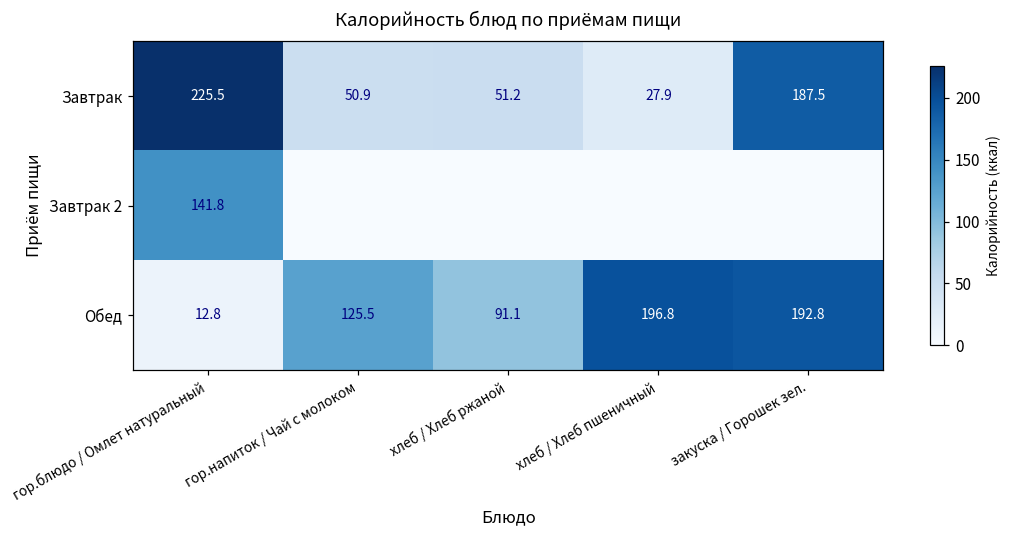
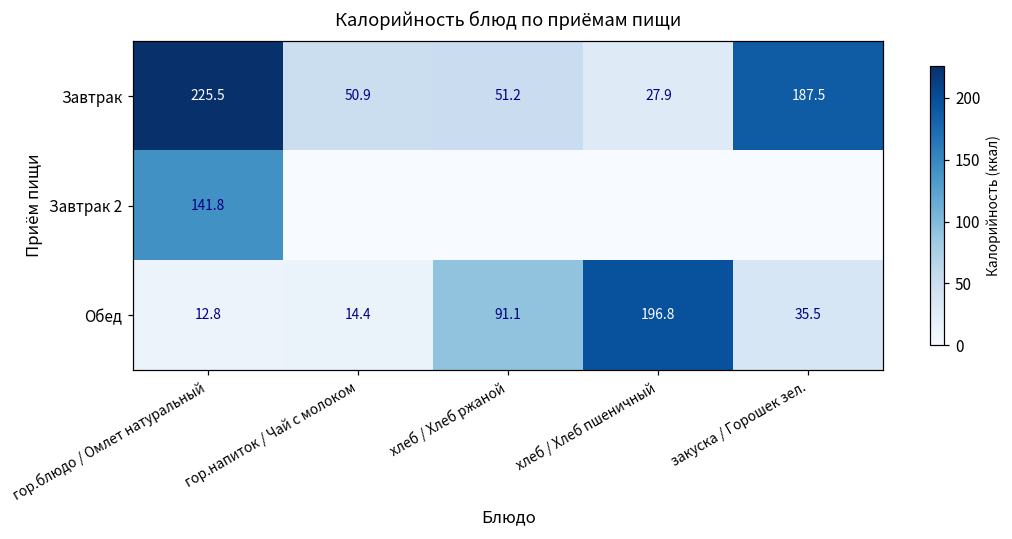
  {
    "Завтрак": {
      "гор.блюдо / Омлет натуральный": 225.5,
      "гор.напиток / Чай с молоком": 50.9,
      "хлеб / Хлеб ржаной": 51.2,
      "хлеб / Хлеб пшеничный": 27.9,
      "закуска / Горошек зел.": 187.5
    },
    "Завтрак 2": {
      "гор.блюдо / Омлет натуральный": 141.8
    },
    "Обед": {
      "гор.блюдо / Омлет натуральный": 12.8,
-     "гор.напиток / Чай с молоком": 125.5,
+     "гор.напиток / Чай с молоком": 14.4,
      "хлеб / Хлеб ржаной": 91.1,
      "хлеб / Хлеб пшеничный": 196.8,
-     "закуска / Горошек зел.": 192.8
+     "закуска / Горошек зел.": 35.5
    }
  }
